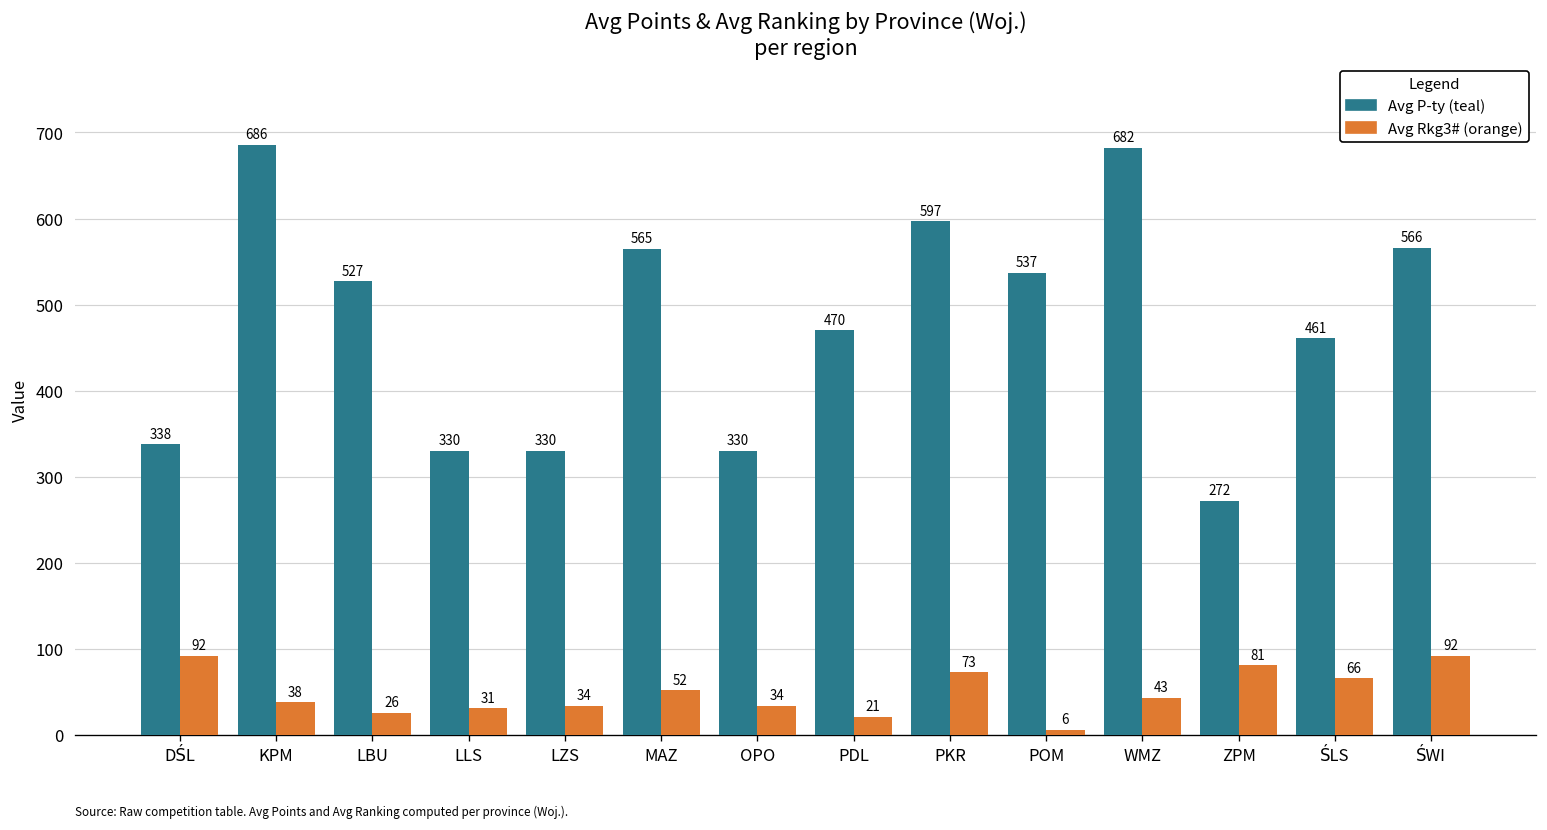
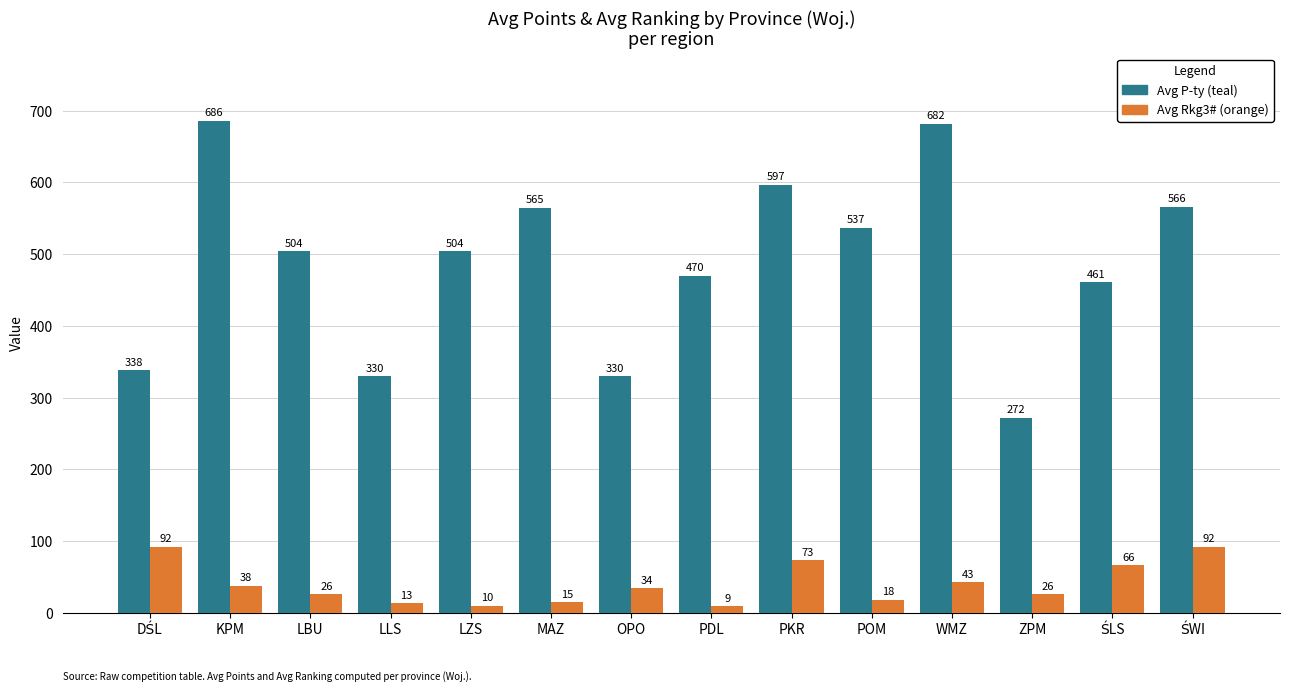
  {
    "Avg P-ty (teal)": {
      "DŚL": 338,
      "KPM": 686,
-     "LBU": 527,
+     "LBU": 504,
      "LLS": 330,
-     "LZS": 330,
+     "LZS": 504,
      "MAZ": 565,
      "OPO": 330,
      "PDL": 470,
      "PKR": 597,
      "POM": 537,
      "WMZ": 682,
      "ZPM": 272,
      "ŚLS": 461,
      "ŚWI": 566
    },
    "Avg Rkg3# (orange)": {
      "DŚL": 92,
      "KPM": 38,
      "LBU": 26,
-     "LLS": 31,
-     "LZS": 34,
-     "MAZ": 52,
+     "LLS": 13,
+     "LZS": 10,
+     "MAZ": 15,
      "OPO": 34,
-     "PDL": 21,
+     "PDL": 9,
      "PKR": 73,
-     "POM": 6,
+     "POM": 18,
      "WMZ": 43,
-     "ZPM": 81,
+     "ZPM": 26,
      "ŚLS": 66,
      "ŚWI": 92
    }
  }
